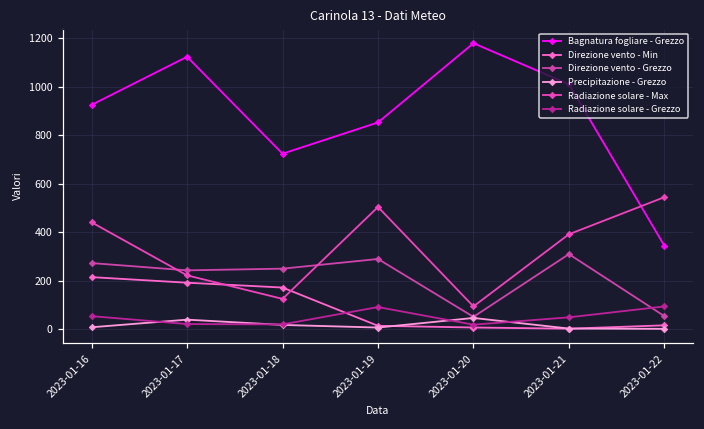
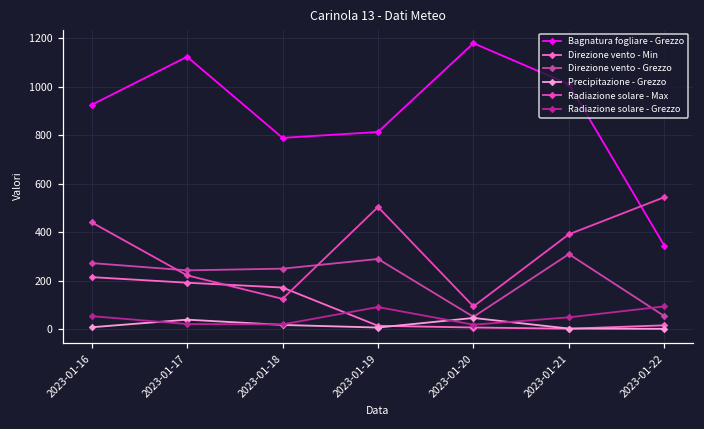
  {
    "Bagnatura fogliare - Grezzo": {
      "2023-01-16": 930,
      "2023-01-17": 1120,
-     "2023-01-18": 720,
-     "2023-01-19": 850,
+     "2023-01-18": 790,
+     "2023-01-19": 810,
      "2023-01-20": 1180,
      "2023-01-22": 340
    }
  }
